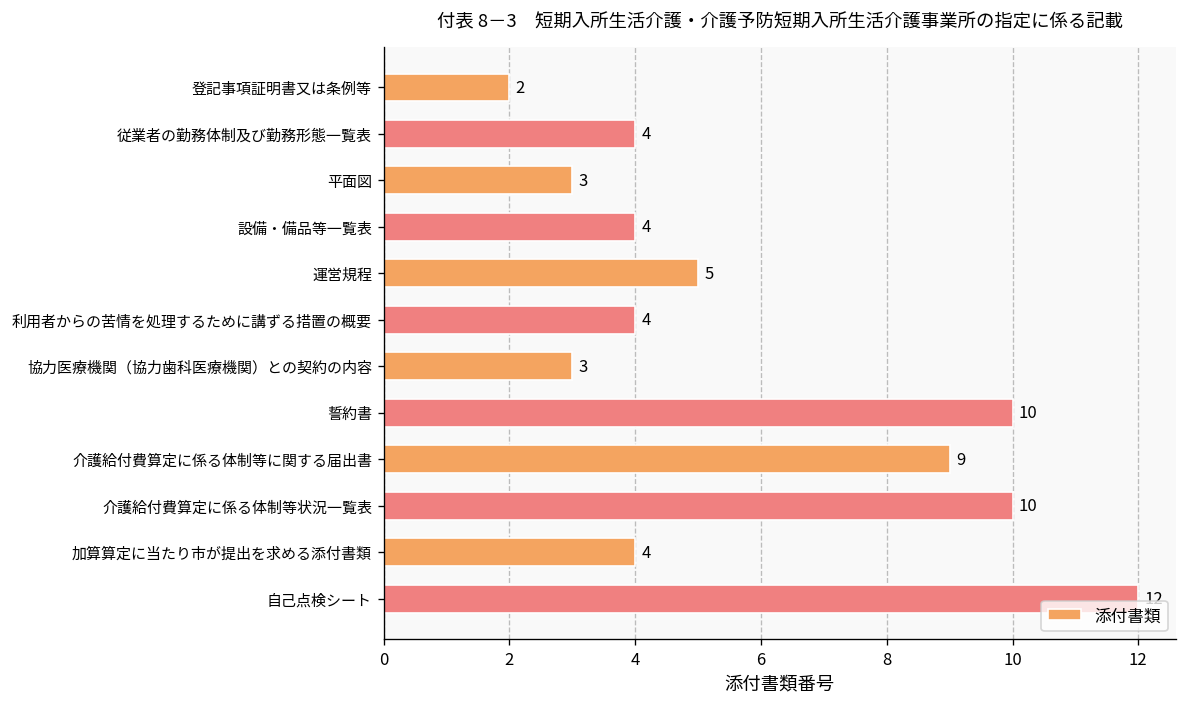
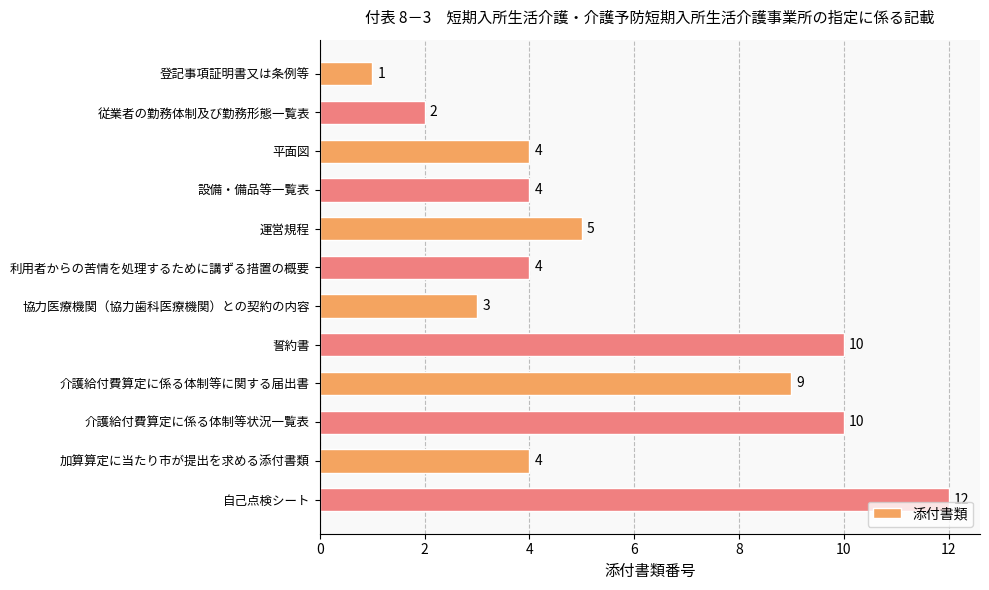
  {
-   "登記事項証明書又は条例等": 2,
-   "従業者の勤務体制及び勤務形態一覧表": 4,
-   "平面図": 3,
+   "登記事項証明書又は条例等": 1,
+   "従業者の勤務体制及び勤務形態一覧表": 2,
+   "平面図": 4,
    "設備・備品等一覧表": 4,
    "運営規程": 5,
    "利用者からの苦情を処理するために講ずる措置の概要": 4,
    "協力医療機関（協力歯科医療機関）との契約の内容": 3,
    "誓約書": 10,
    "介護給付費算定に係る体制等に関する届出書": 9,
    "介護給付費算定に係る体制等状況一覧表": 10,
    "加算算定に当たり市が提出を求める添付書類": 4
  }
